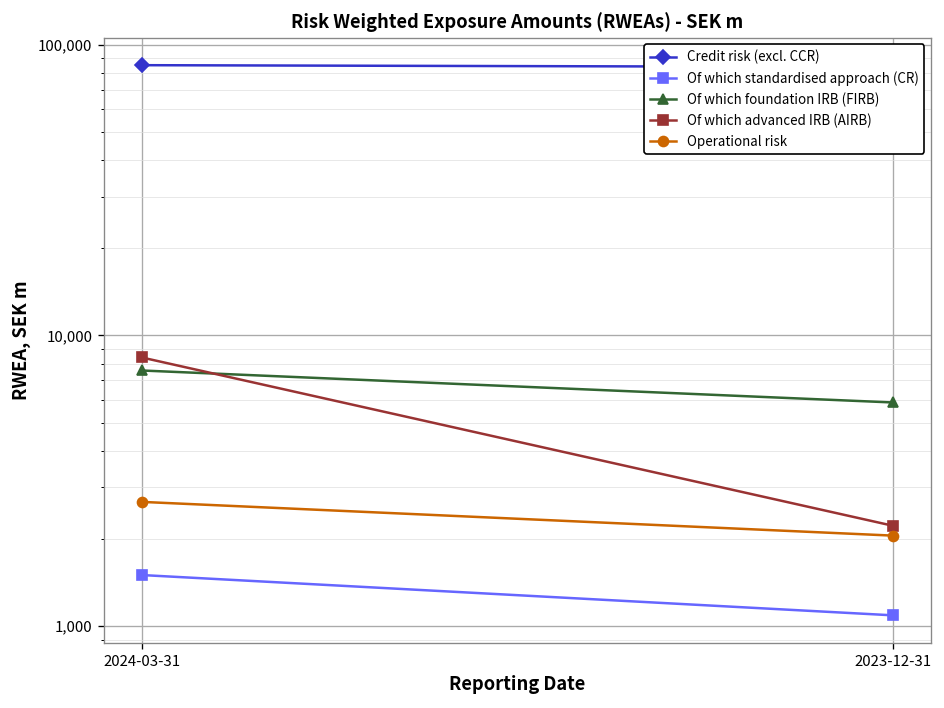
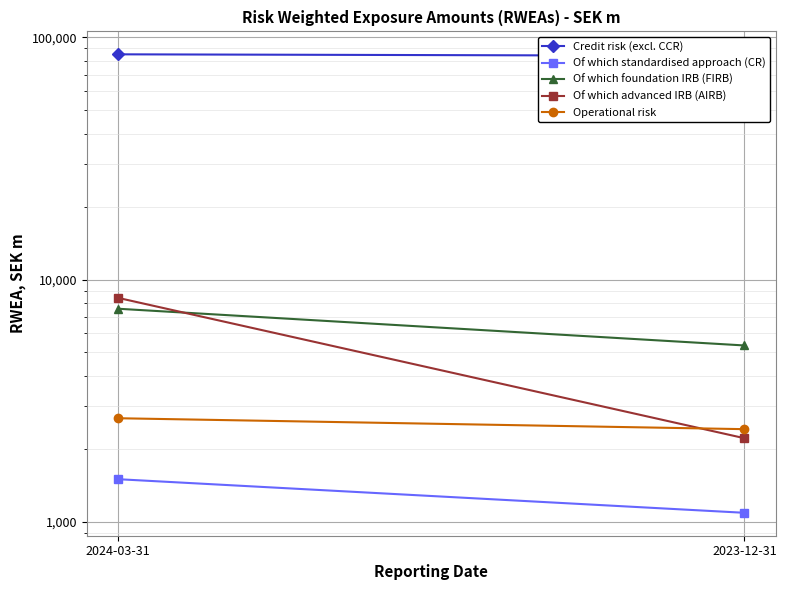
  {
    "Credit risk (excl. CCR)": {
      "2024-03-31": "85,000"
    },
    "Of which standardised approach (CR)": {
      "2024-03-31": "1,500",
      "2023-12-31": "1,100"
    },
    "Of which foundation IRB (FIRB)": {
      "2024-03-31": "7,600",
-     "2023-12-31": "5,900"
+     "2023-12-31": "5,300"
    },
    "Of which advanced IRB (AIRB)": {
      "2024-03-31": "8,400",
      "2023-12-31": "2,200"
    },
    "Operational risk": {
      "2024-03-31": "2,700",
-     "2023-12-31": "2,000"
+     "2023-12-31": "2,400"
    }
  }
